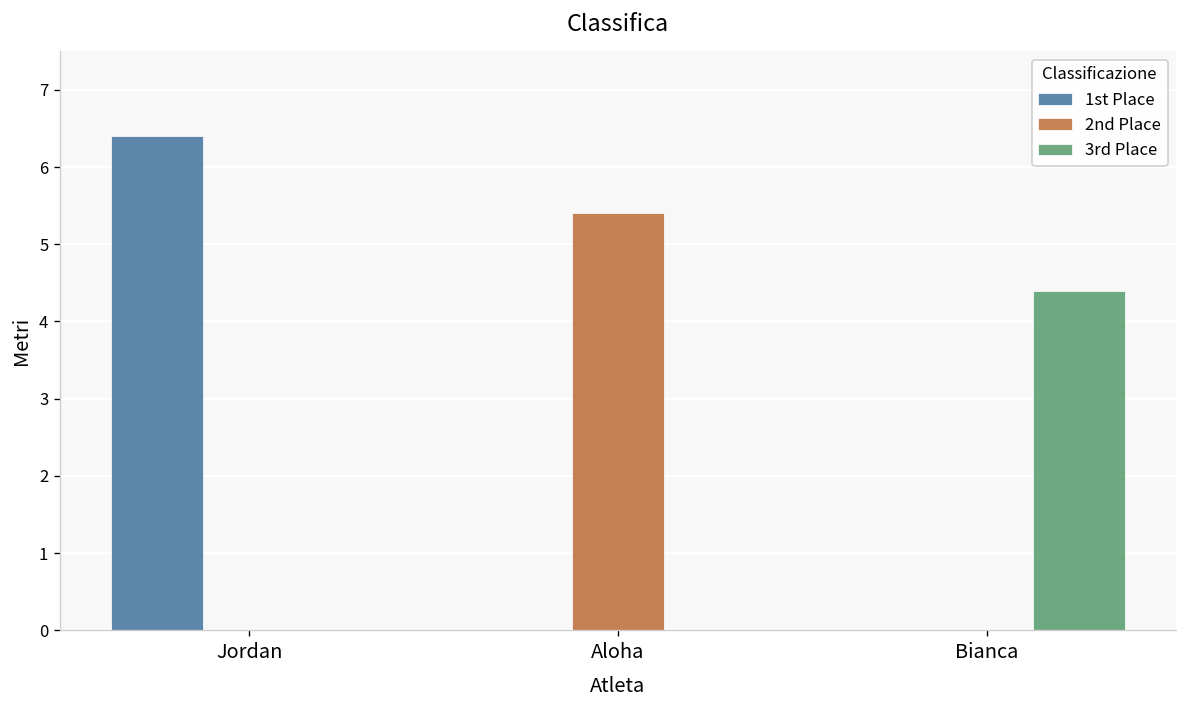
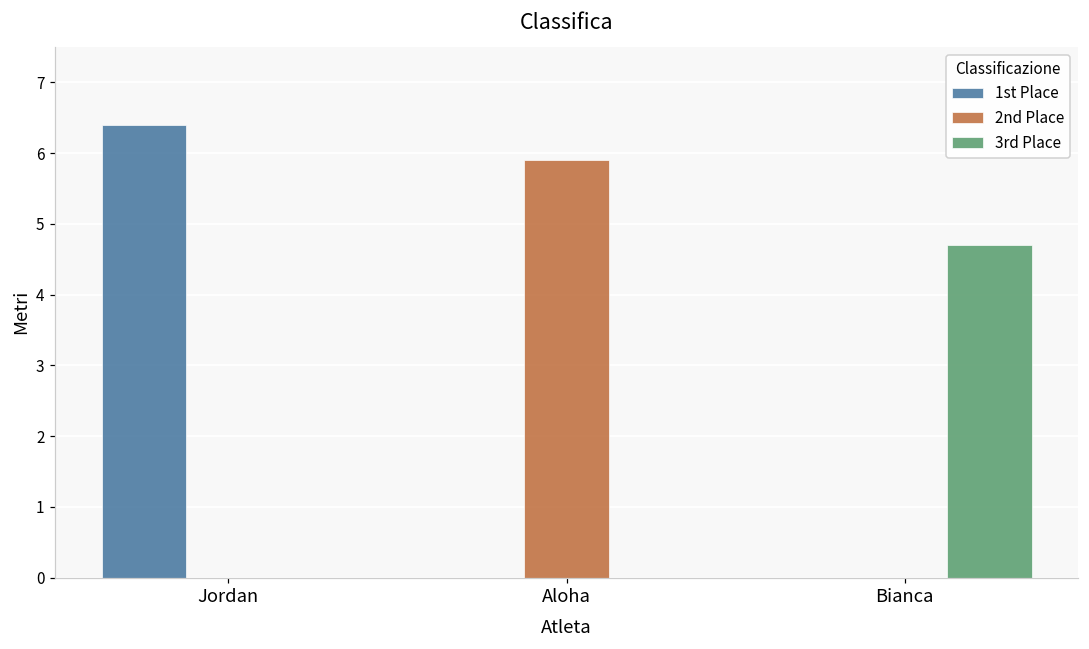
  {
    "1st Place": {
      "Jordan": 6.4,
      "Aloha": 0.0,
      "Bianca": 0.0
    },
    "2nd Place": {
      "Jordan": 0.0,
-     "Aloha": 5.4,
+     "Aloha": 5.9,
      "Bianca": 0.0
    },
    "3rd Place": {
      "Jordan": 0.0,
      "Aloha": 0.0,
-     "Bianca": 4.4
+     "Bianca": 4.7
    }
  }
